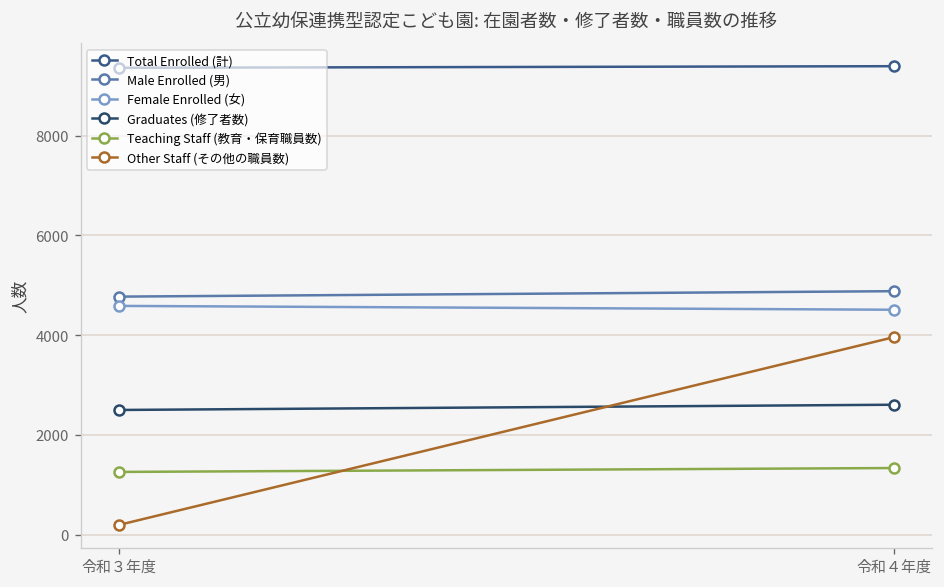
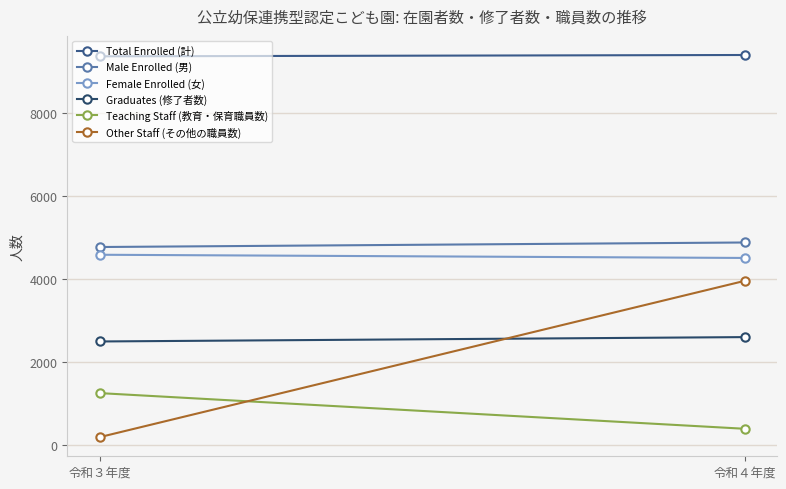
  {
    "Teaching Staff (教育・保育職員数)": {
      "令和３年度": 1300,
-     "令和４年度": 1300
+     "令和４年度": 400
    },
    "Other Staff (その他の職員数)": {
      "令和３年度": 200,
      "令和４年度": 4000
    }
  }
